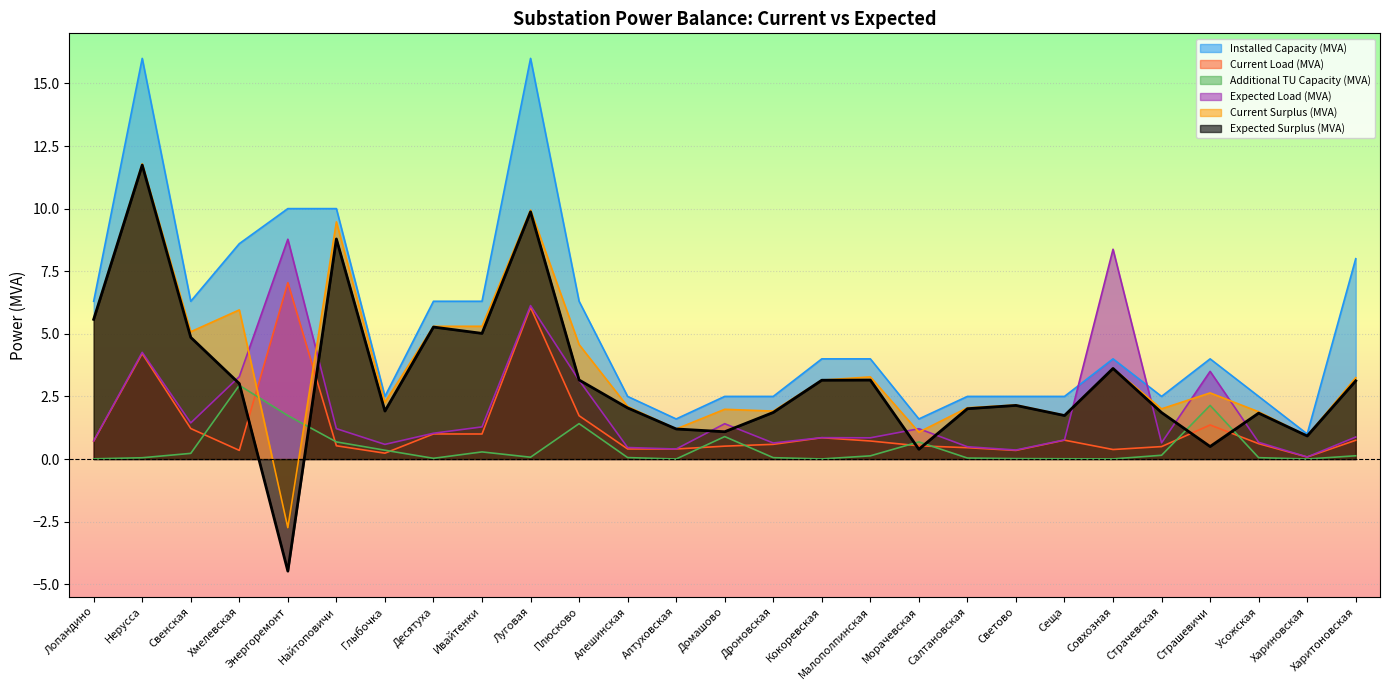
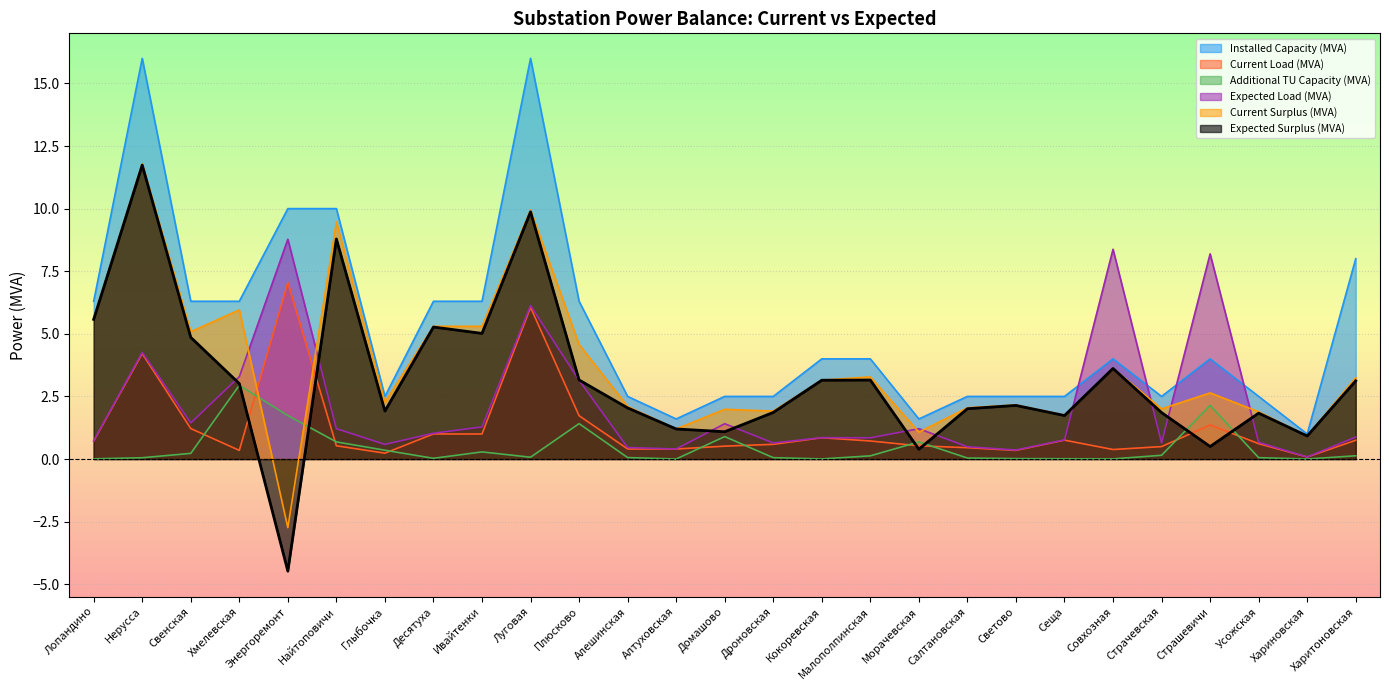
  {
    "Installed Capacity (MVA)": {
      "Лопандино": 6.3,
      "Нерусса": 16.0,
      "Свенская": 6.3,
-     "Хмелевская": 8.6,
+     "Хмелевская": 6.3,
      "Энергоремонт": 10.0,
      "Найтоповичи": 10.0,
      "Глыбочка": 2.5,
      "Десятуха": 6.3,
      "Ивайтенки": 6.3,
      "Луговая": 16.0,
      "Плюсково": 6.3,
      "Алешинская": 2.5,
      "Алтуховская": 1.6,
      "Домашово": 2.5,
      "Дроновская": 2.5,
      "Кокоревская": 4.0,
      "Малополпинская": 4.0,
      "Морачевская": 1.6,
      "Салтановская": 2.5,
      "Светово": 2.5,
      "Сеща": 2.5,
      "Совхозная": 4.0,
      "Страчевская": 2.5,
      "Страшевичи": 4.0,
      "Усожская": 2.5,
      "Харитоновская": 8.0
    },
    "Current Load (MVA)": {
      "Свенская": 1.2,
      "Хмелевская": 0.3,
      "Энергоремонт": 7.0,
      "Найтоповичи": 0.5,
      "Глыбочка": 0.2,
      "Ивайтенки": 1.0,
      "Плюсково": 1.7,
      "Домашово": 0.5,
      "Малополпинская": 0.7,
      "Морачевская": 0.5,
      "Совхозная": 0.4,
      "Страчевская": 0.5,
      "Страшевичи": 1.4,
      "Харитоновская": 0.7
    },
    "Additional TU Capacity (MVA)": {
      "Лопандино": 0.0,
      "Нерусса": 0.1,
      "Свенская": 0.2,
      "Энергоремонт": 1.7,
      "Найтоповичи": 0.7,
      "Глыбочка": 0.4,
      "Десятуха": 0.0,
      "Ивайтенки": 0.3,
      "Луговая": 0.1,
      "Плюсково": 1.4,
      "Алешинская": 0.1,
      "Алтуховская": 0.0,
      "Домашово": 0.9,
      "Дроновская": 0.1,
      "Кокоревская": 0.0,
      "Малополпинская": 0.1,
      "Морачевская": 0.7,
      "Салтановская": 0.0,
      "Светово": 0.0,
      "Сеща": 0.0,
      "Совхозная": 0.0,
      "Страчевская": 0.1,
      "Страшевичи": 2.1,
      "Усожская": 0.1,
      "Харитоновская": 0.1
    },
    "Expected Load (MVA)": {
      "Свенская": 1.4,
      "Хмелевская": 3.3,
      "Энергоремонт": 8.8,
      "Найтоповичи": 1.2,
      "Глыбочка": 0.6,
      "Ивайтенки": 1.3,
      "Домашово": 1.4,
      "Малополпинская": 0.8,
      "Морачевская": 1.2,
      "Совхозная": 8.4,
      "Страчевская": 0.6,
-     "Страшевичи": 3.5,
+     "Страшевичи": 8.2,
      "Харитоновская": 0.9
    }
  }
